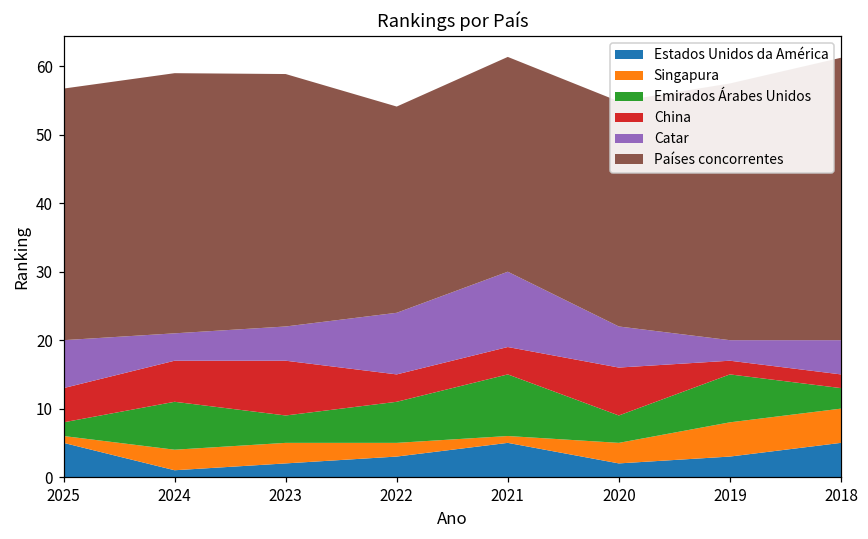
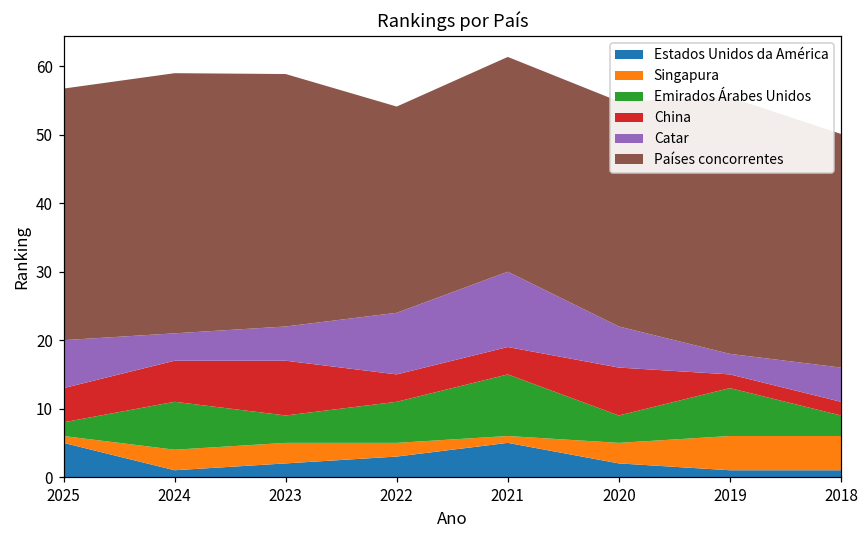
  {
    "Estados Unidos da América": {
-     "2019": 3,
-     "2018": 5
+     "2019": 1,
+     "2018": 1
    },
    "Países concorrentes": {
      "2025": 37,
      "2024": 38,
      "2023": 37,
      "2022": 30,
      "2021": 31,
-     "2018": 41
+     "2018": 34
    }
  }
